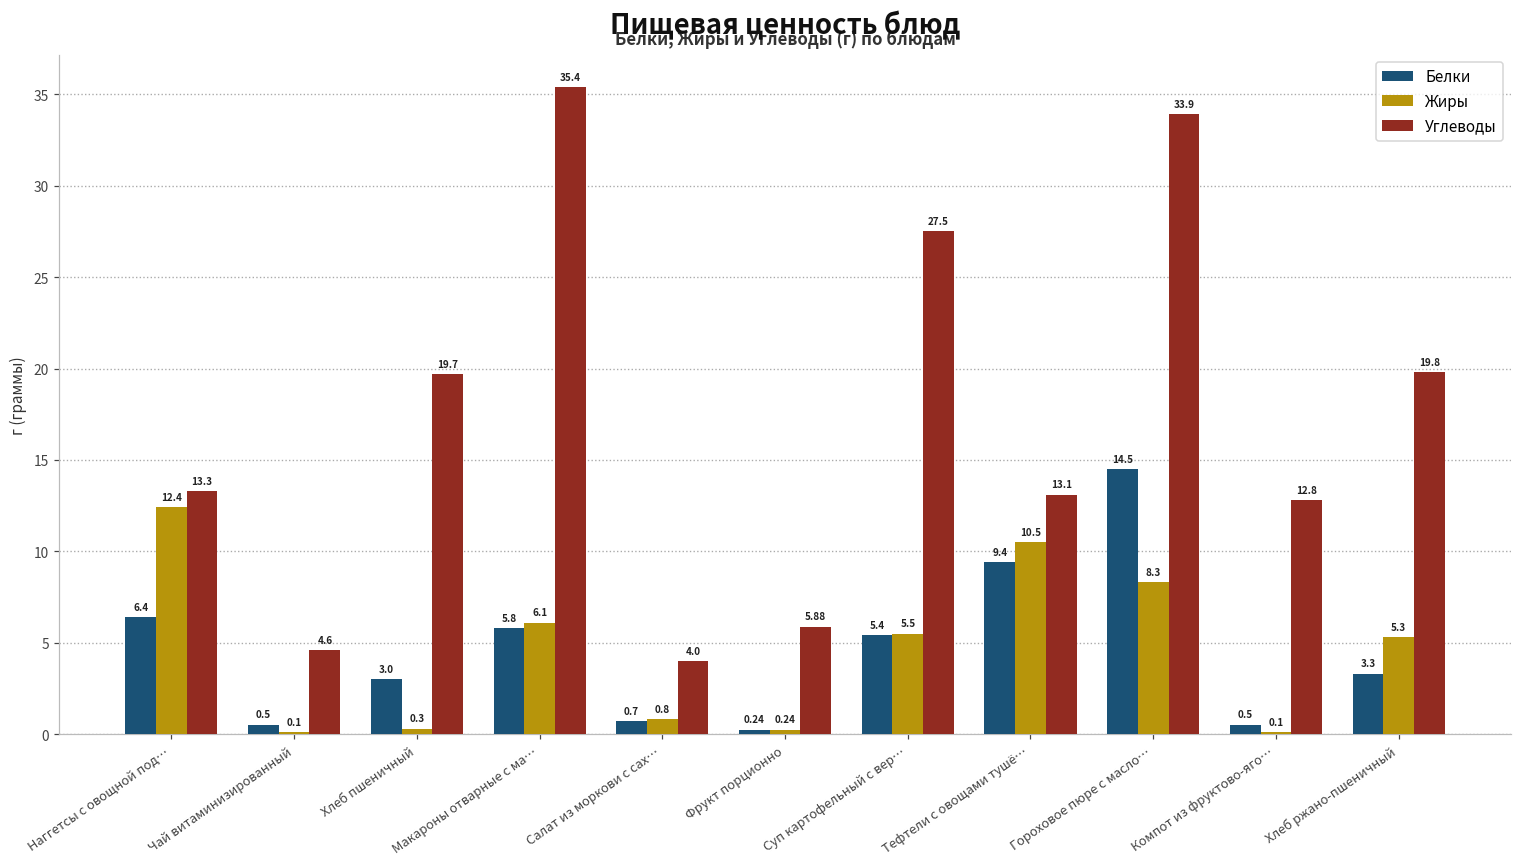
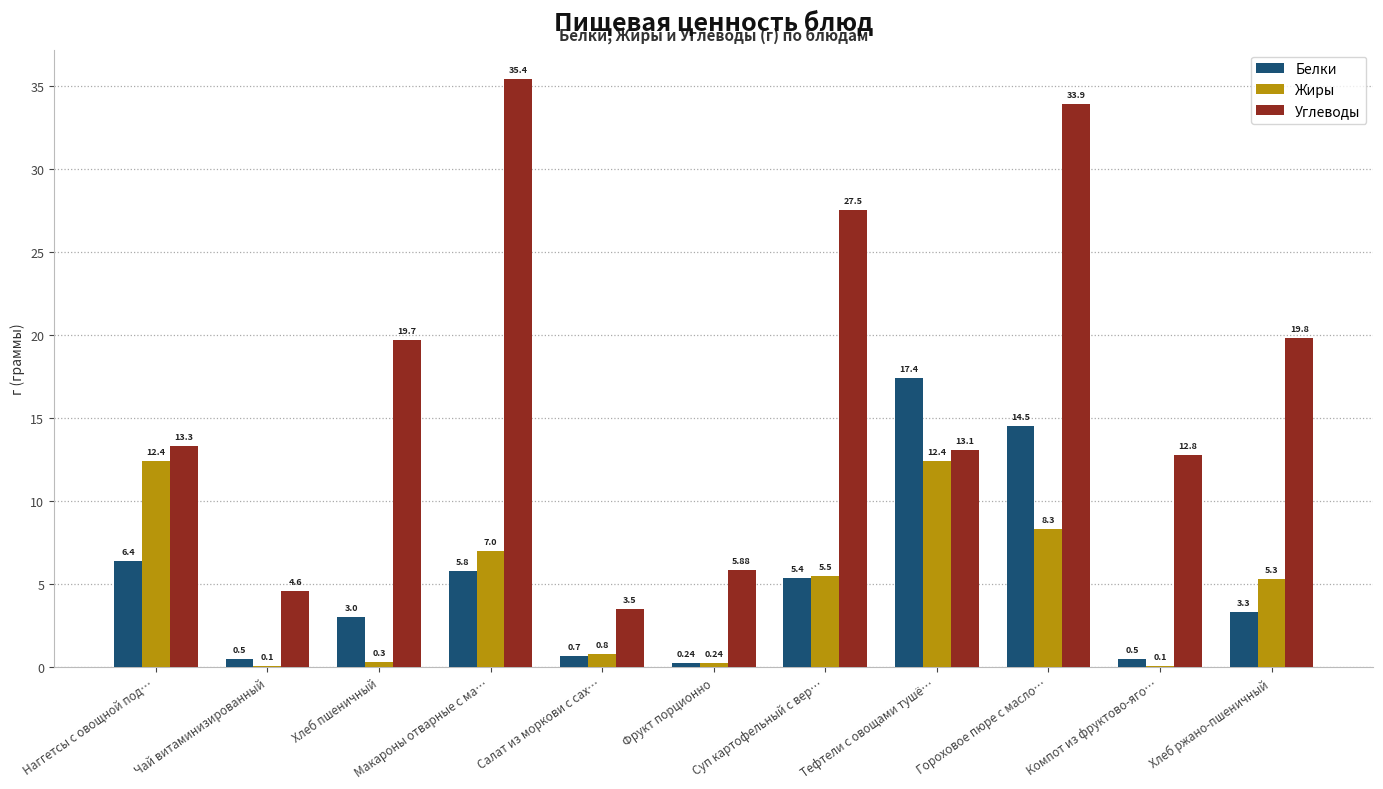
  {
    "Белки": {
      "Наггетсы с овощной под…": 6.4,
      "Чай витаминизированный": 0.5,
      "Хлеб пшеничный": 3.0,
      "Макароны отварные с ма…": 5.8,
      "Салат из моркови с сах…": 0.7,
      "Фрукт порционно": 0.24,
      "Суп картофельный с вер…": 5.4,
-     "Тефтели с овощами тушё…": 9.4,
+     "Тефтели с овощами тушё…": 17.4,
      "Гороховое пюре с масло…": 14.5,
      "Компот из фруктово-яго…": 0.5,
      "Хлеб ржано-пшеничный": 3.3
    },
    "Жиры": {
      "Наггетсы с овощной под…": 12.4,
      "Чай витаминизированный": 0.1,
      "Хлеб пшеничный": 0.3,
-     "Макароны отварные с ма…": 6.1,
+     "Макароны отварные с ма…": 7.0,
      "Салат из моркови с сах…": 0.8,
      "Фрукт порционно": 0.24,
      "Суп картофельный с вер…": 5.5,
-     "Тефтели с овощами тушё…": 10.5,
+     "Тефтели с овощами тушё…": 12.4,
      "Гороховое пюре с масло…": 8.3,
      "Компот из фруктово-яго…": 0.1,
      "Хлеб ржано-пшеничный": 5.3
    },
    "Углеводы": {
      "Наггетсы с овощной под…": 13.3,
      "Чай витаминизированный": 4.6,
      "Хлеб пшеничный": 19.7,
      "Макароны отварные с ма…": 35.4,
-     "Салат из моркови с сах…": 4.0,
+     "Салат из моркови с сах…": 3.5,
      "Фрукт порционно": 5.88,
      "Суп картофельный с вер…": 27.5,
      "Тефтели с овощами тушё…": 13.1,
      "Гороховое пюре с масло…": 33.9,
      "Компот из фруктово-яго…": 12.8,
      "Хлеб ржано-пшеничный": 19.8
    }
  }
